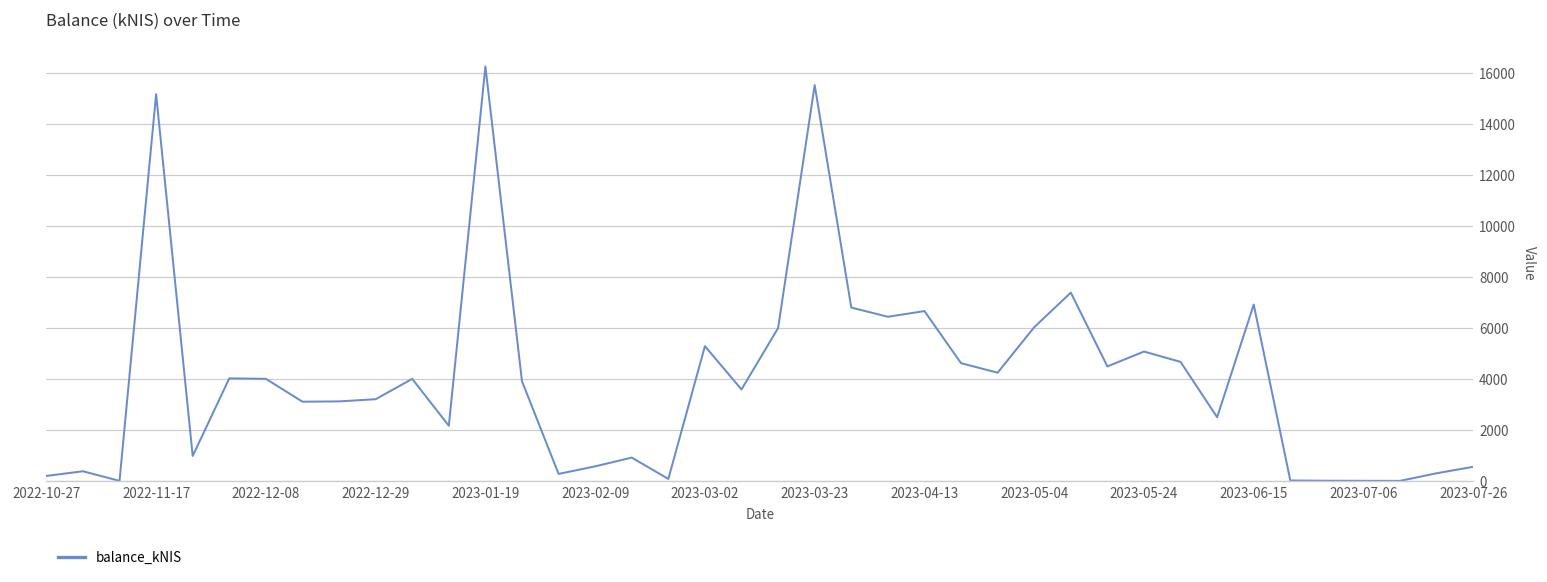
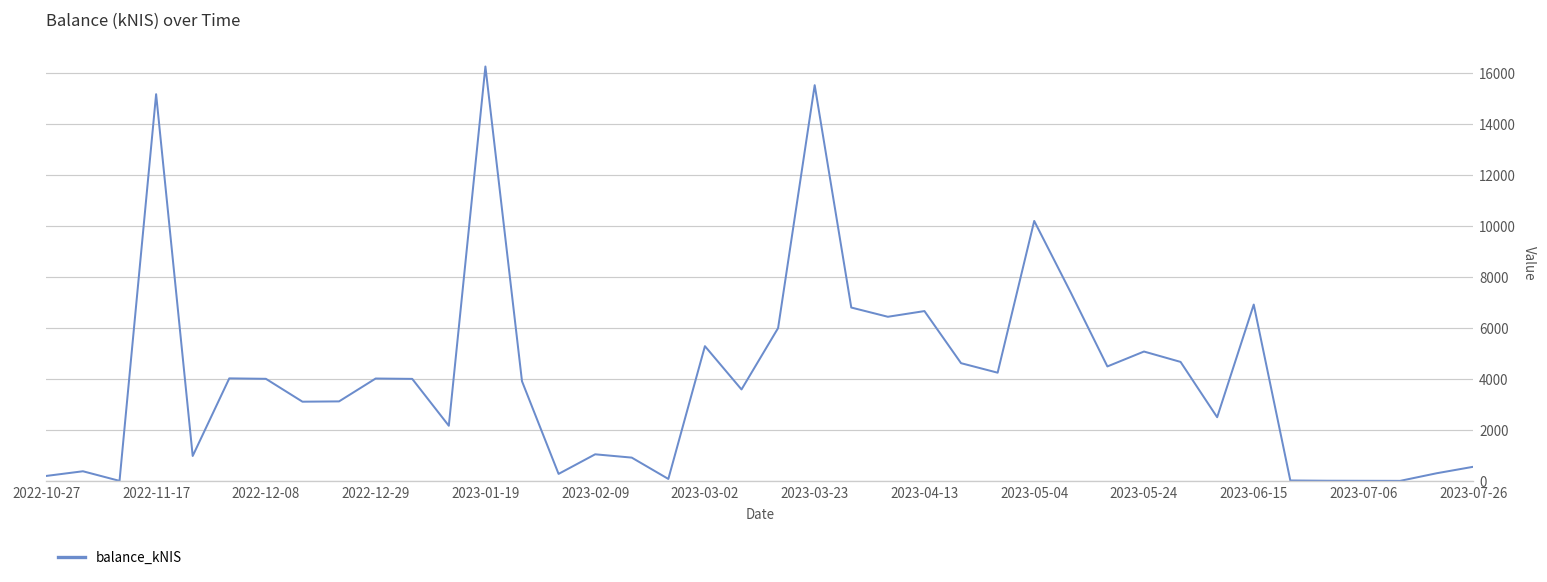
  {
    "2022-10-27": 200,
    "2022-11-17": 15200,
    "2022-12-08": 4000,
-   "2022-12-29": 3200,
+   "2022-12-29": 4000,
    "2023-01-19": 16300,
-   "2023-02-09": 600,
+   "2023-02-09": 1000,
    "2023-03-02": 5300,
    "2023-03-23": 15500,
    "2023-04-13": 6700,
-   "2023-05-04": 6000,
+   "2023-05-04": 10200,
    "2023-05-24": 5100,
    "2023-06-15": 6900,
    "2023-07-06": 0,
    "2023-07-26": 600
  }
